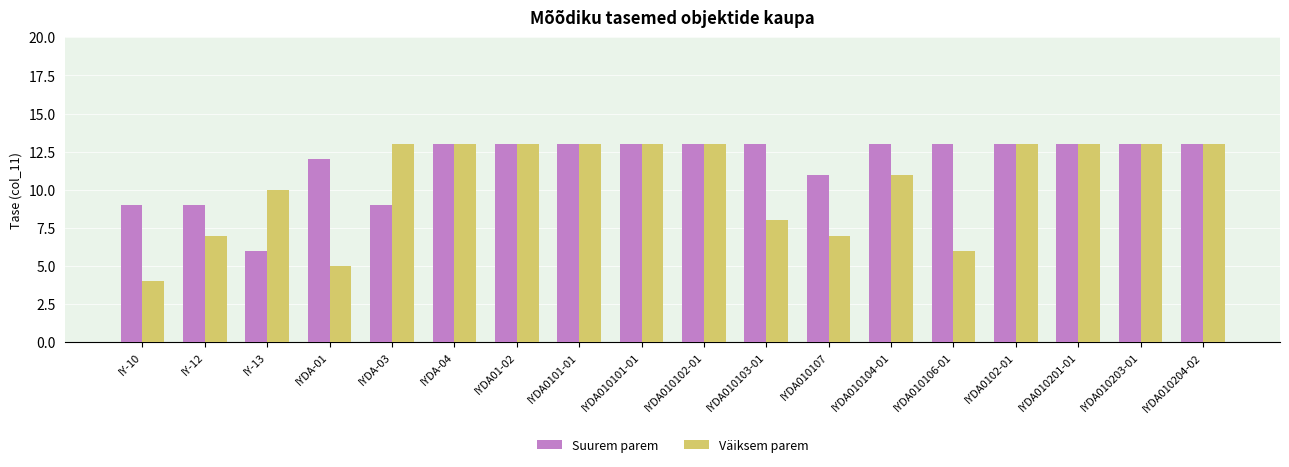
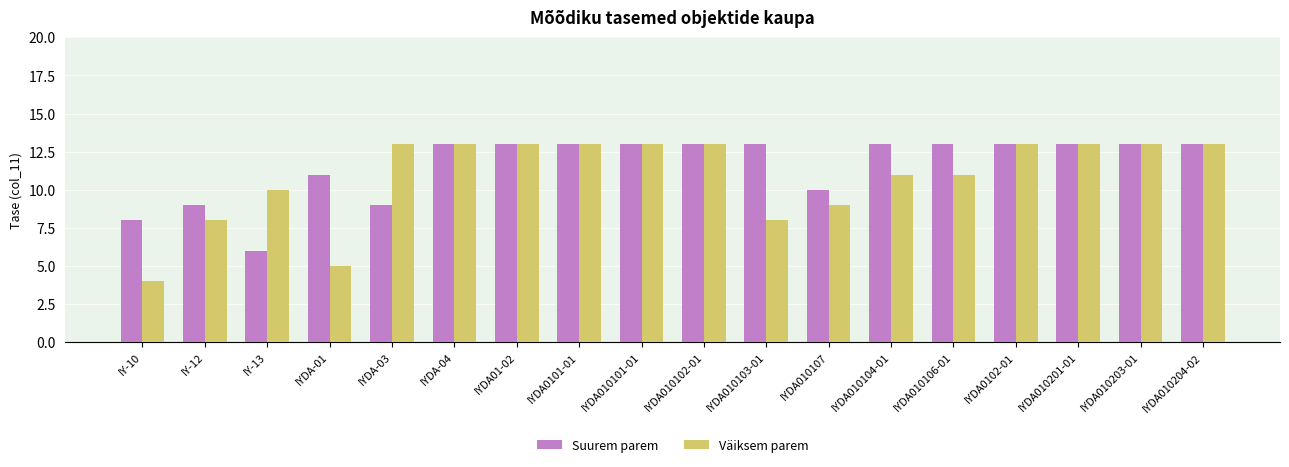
  {
    "Suurem parem": {
-     "IY-10": 9,
+     "IY-10": 8,
      "IY-12": 9,
      "IY-13": 6,
-     "IYDA-01": 12,
+     "IYDA-01": 11,
      "IYDA-03": 9,
      "IYDA-04": 13,
      "IYDA01-02": 13,
      "IYDA0101-01": 13,
      "IYDA010101-01": 13,
      "IYDA010102-01": 13,
      "IYDA010103-01": 13,
-     "IYDA010107": 11,
+     "IYDA010107": 10,
      "IYDA010104-01": 13,
      "IYDA010106-01": 13,
      "IYDA0102-01": 13,
      "IYDA010201-01": 13,
      "IYDA010203-01": 13,
      "IYDA010204-02": 13
    },
    "Väiksem parem": {
      "IY-10": 4,
-     "IY-12": 7,
+     "IY-12": 8,
      "IY-13": 10,
      "IYDA-01": 5,
      "IYDA-03": 13,
      "IYDA-04": 13,
      "IYDA01-02": 13,
      "IYDA0101-01": 13,
      "IYDA010101-01": 13,
      "IYDA010102-01": 13,
      "IYDA010103-01": 8,
-     "IYDA010107": 7,
+     "IYDA010107": 9,
      "IYDA010104-01": 11,
-     "IYDA010106-01": 6,
+     "IYDA010106-01": 11,
      "IYDA0102-01": 13,
      "IYDA010201-01": 13,
      "IYDA010203-01": 13,
      "IYDA010204-02": 13
    }
  }
